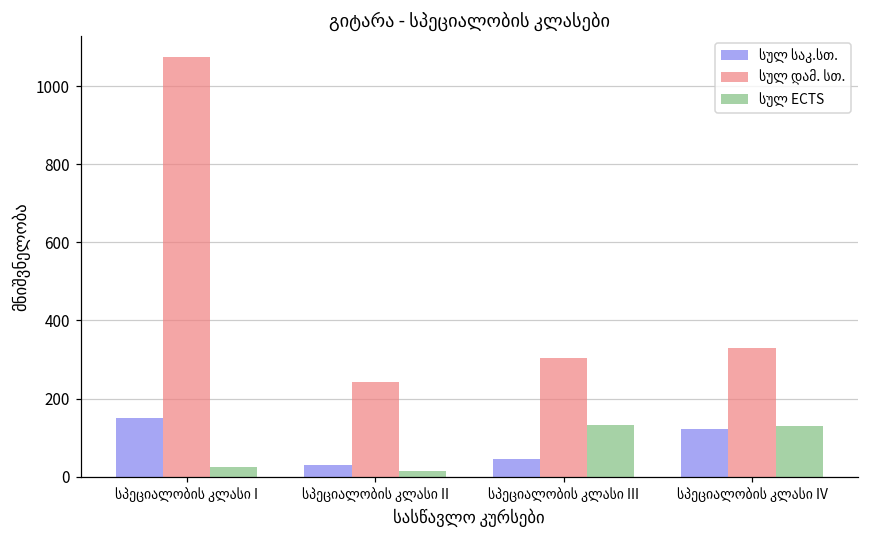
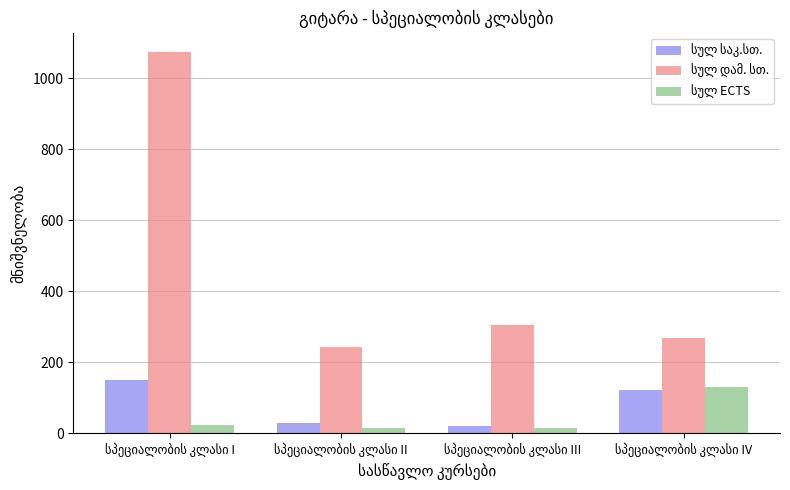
  {
    "სულ საკ.სთ.": {
      "სპეციალობის კლასი I": 150,
      "სპეციალობის კლასი II": 30,
-     "სპეციალობის კლასი III": 50,
+     "სპეციალობის კლასი III": 20,
      "სპეციალობის კლასი IV": 120
    },
    "სულ დამ. სთ.": {
      "სპეციალობის კლასი I": 1080,
      "სპეციალობის კლასი II": 240,
      "სპეციალობის კლასი III": 310,
-     "სპეციალობის კლასი IV": 330
+     "სპეციალობის კლასი IV": 270
    },
    "სულ ECTS": {
      "სპეციალობის კლასი I": 20,
      "სპეციალობის კლასი II": 10,
-     "სპეციალობის კლასი III": 130,
+     "სპეციალობის კლასი III": 20,
      "სპეციალობის კლასი IV": 130
    }
  }
